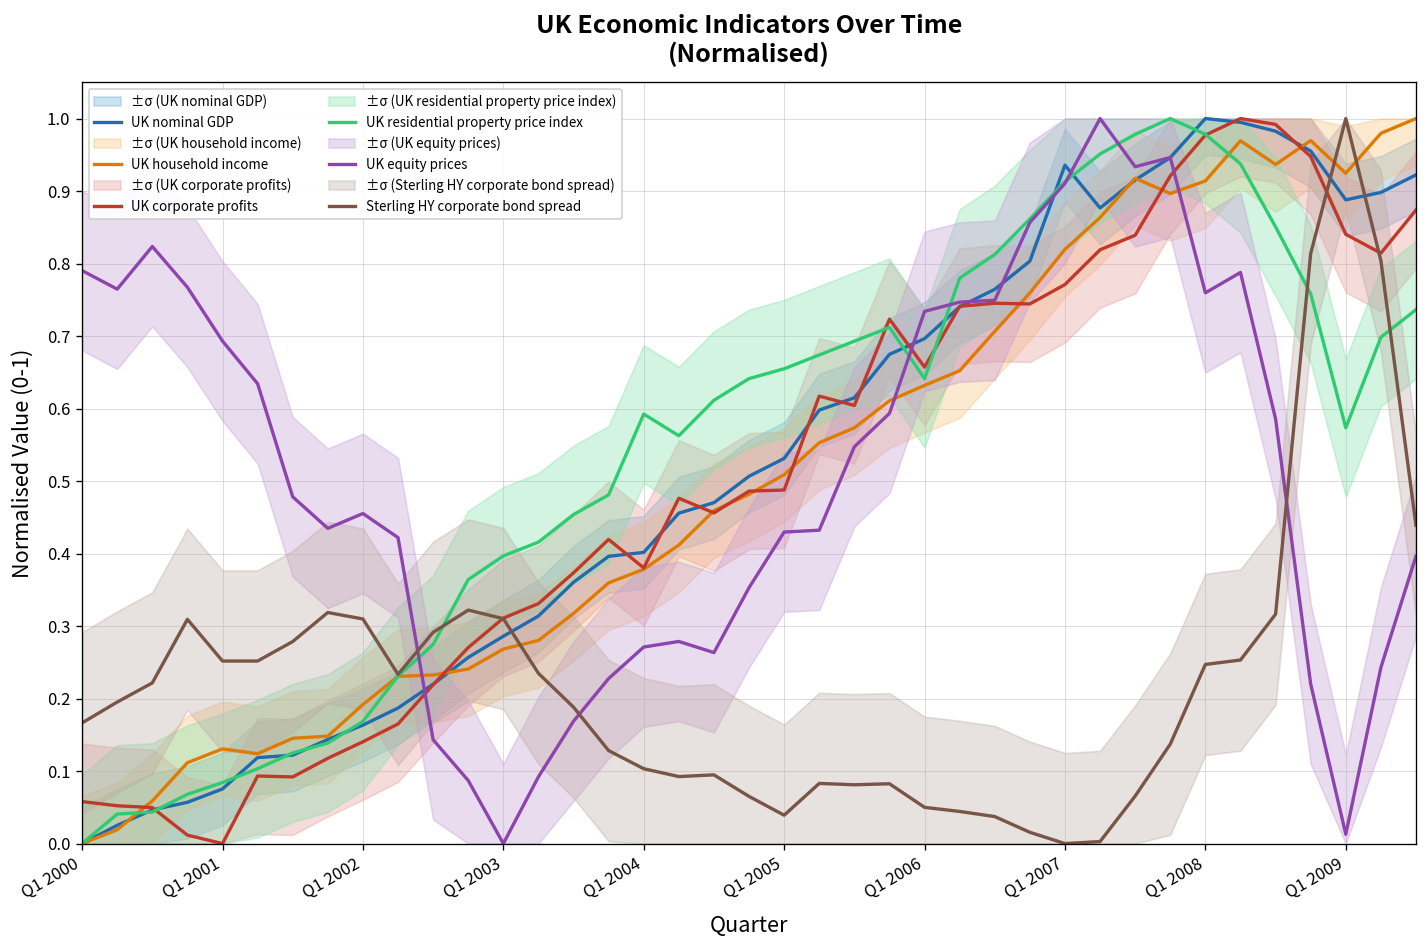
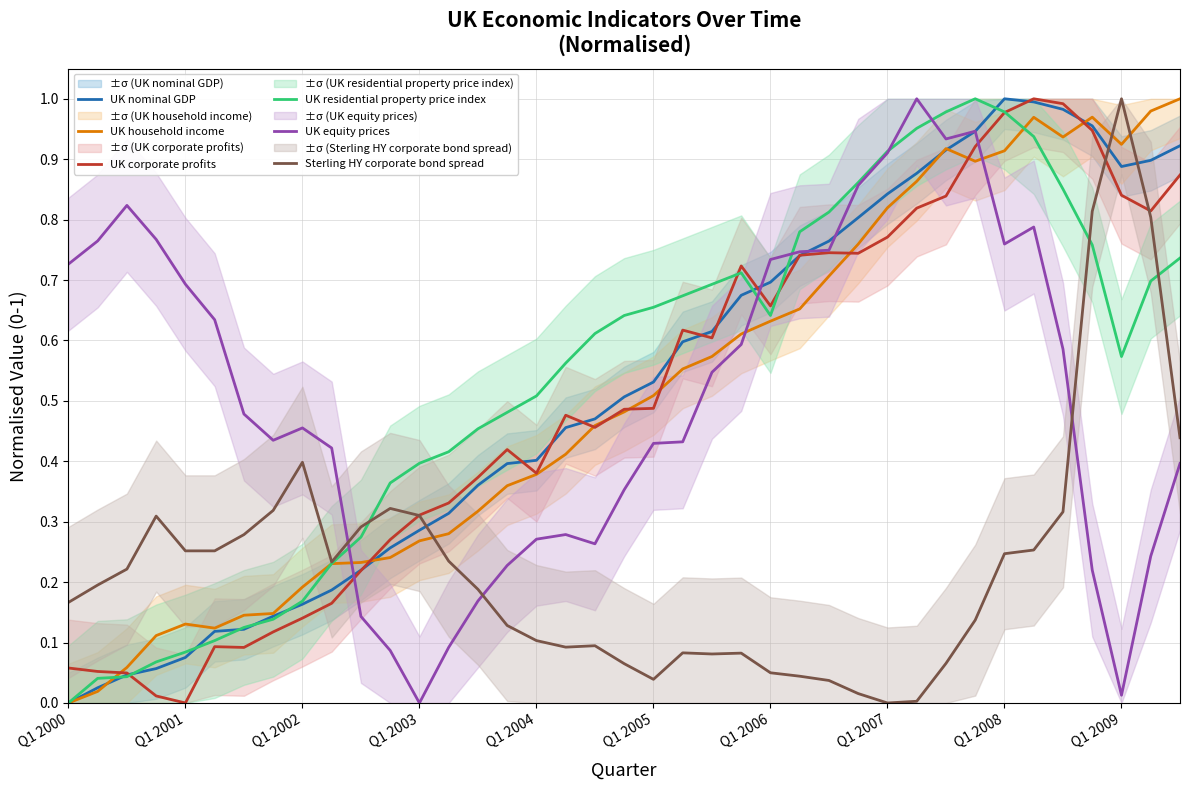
  {
    "UK nominal GDP": {
      "Q1 2001": 0.08,
      "Q1 2002": 0.16,
      "Q1 2003": 0.29,
      "Q1 2004": 0.40,
      "Q1 2005": 0.53,
-     "Q1 2007": 0.94,
+     "Q1 2007": 0.84,
      "Q1 2009": 0.89
    },
    "UK household income": {
      "Q1 2001": 0.13,
      "Q1 2002": 0.19,
      "Q1 2003": 0.27,
      "Q1 2005": 0.51,
      "Q1 2006": 0.63,
      "Q1 2007": 0.82,
      "Q1 2008": 0.91
    },
    "UK corporate profits": {
      "Q1 2000": 0.06,
      "Q1 2001": 0.00,
      "Q1 2002": 0.14,
      "Q1 2005": 0.49,
      "Q1 2006": 0.66,
      "Q1 2007": 0.77,
      "Q1 2009": 0.84
    },
    "UK residential property price index": {
      "Q1 2002": 0.17,
      "Q1 2003": 0.40,
-     "Q1 2004": 0.59,
+     "Q1 2004": 0.51,
      "Q1 2005": 0.65,
      "Q1 2006": 0.64,
      "Q1 2009": 0.57
    },
    "UK equity prices": {
-     "Q1 2000": 0.79,
+     "Q1 2000": 0.73,
      "Q1 2001": 0.69,
      "Q1 2002": 0.46,
      "Q1 2003": 0.00,
      "Q1 2004": 0.27,
      "Q1 2005": 0.43,
      "Q1 2008": 0.76,
      "Q1 2009": 0.01
    },
    "Sterling HY corporate bond spread": {
      "Q1 2000": 0.17,
      "Q1 2001": 0.25,
-     "Q1 2002": 0.31,
+     "Q1 2002": 0.40,
      "Q1 2004": 0.10,
      "Q1 2005": 0.04,
      "Q1 2006": 0.05,
      "Q1 2007": 0.00,
      "Q1 2008": 0.25
    }
  }
